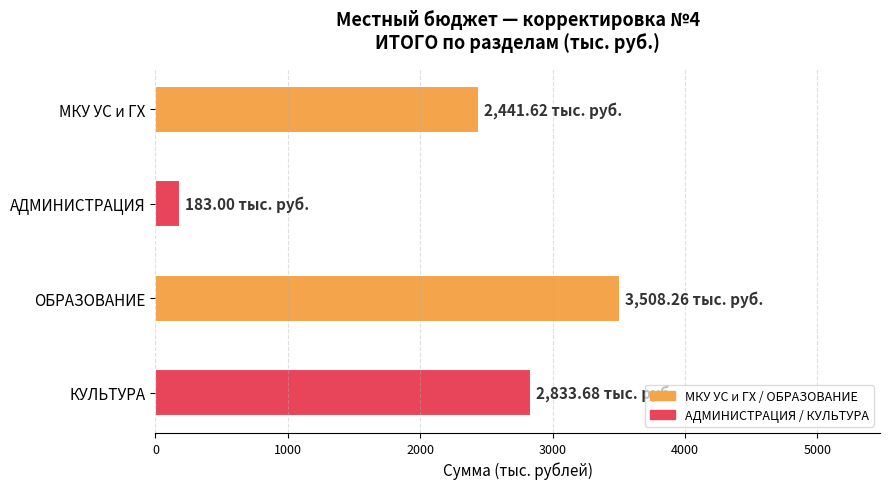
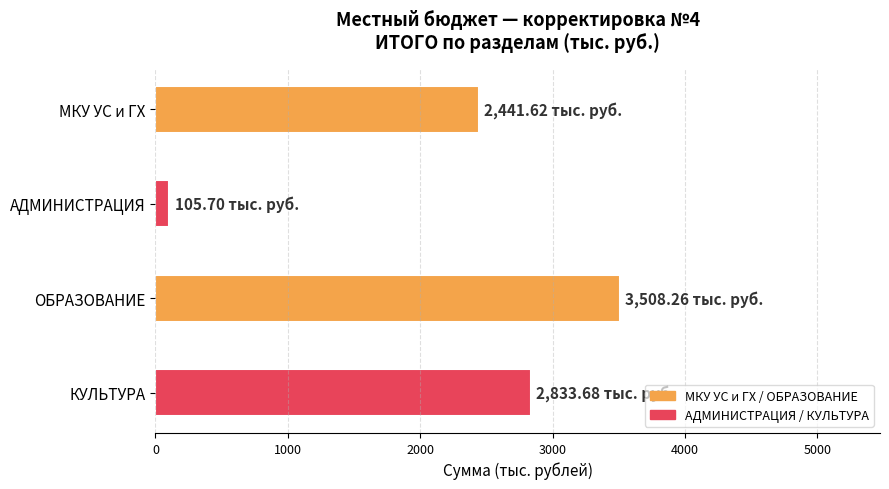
  {
    "МКУ УС и ГХ": "2,441.62",
-   "АДМИНИСТРАЦИЯ": "183.00",
+   "АДМИНИСТРАЦИЯ": "105.70",
    "ОБРАЗОВАНИЕ": "3,508.26"
  }
